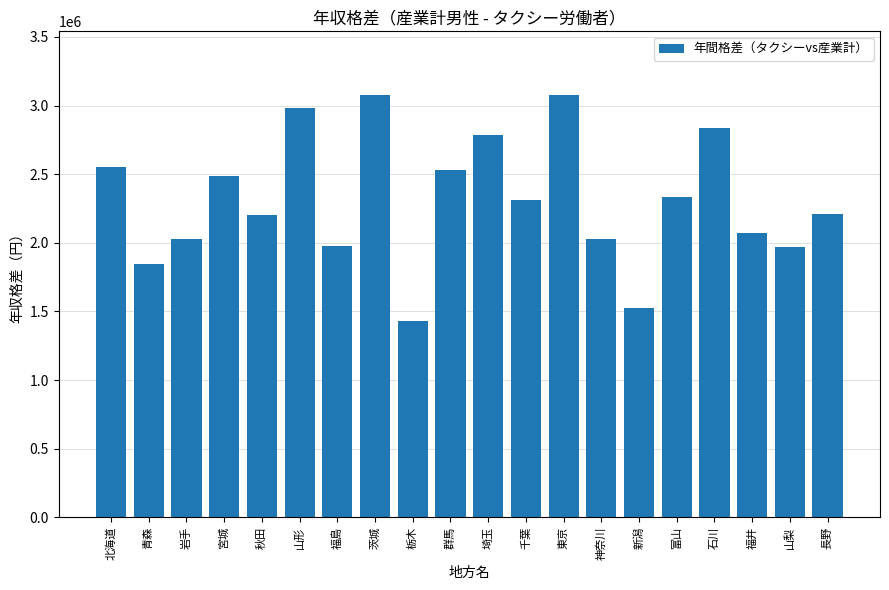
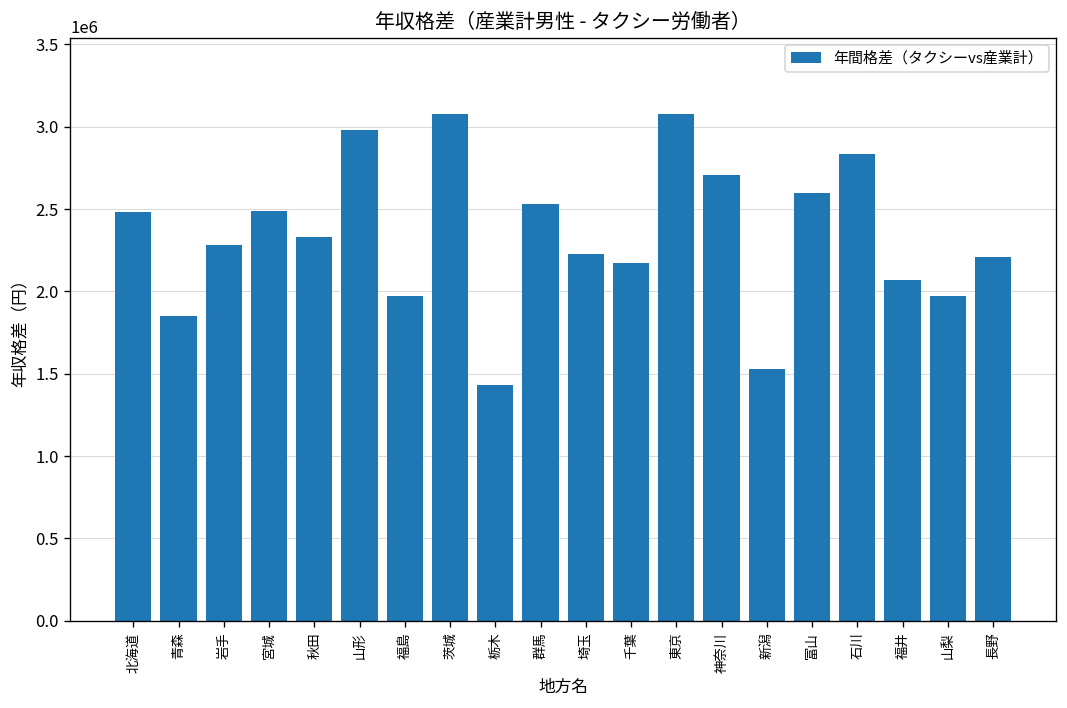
  {
-   "北海道": 2560000,
+   "北海道": 2480000,
    "青森": 1850000,
-   "岩手": 2030000,
+   "岩手": 2280000,
    "宮城": 2490000,
-   "秋田": 2200000,
+   "秋田": 2330000,
    "山形": 2980000,
    "福島": 1970000,
    "茨城": 3080000,
    "栃木": 1430000,
    "群馬": 2530000,
-   "埼玉": 2790000,
-   "千葉": 2310000,
+   "埼玉": 2220000,
+   "千葉": 2170000,
    "東京": 3080000,
-   "神奈川": 2030000,
+   "神奈川": 2710000,
    "新潟": 1530000,
-   "富山": 2340000,
+   "富山": 2600000,
    "石川": 2830000,
    "福井": 2070000,
    "山梨": 1970000,
    "長野": 2210000
  }
